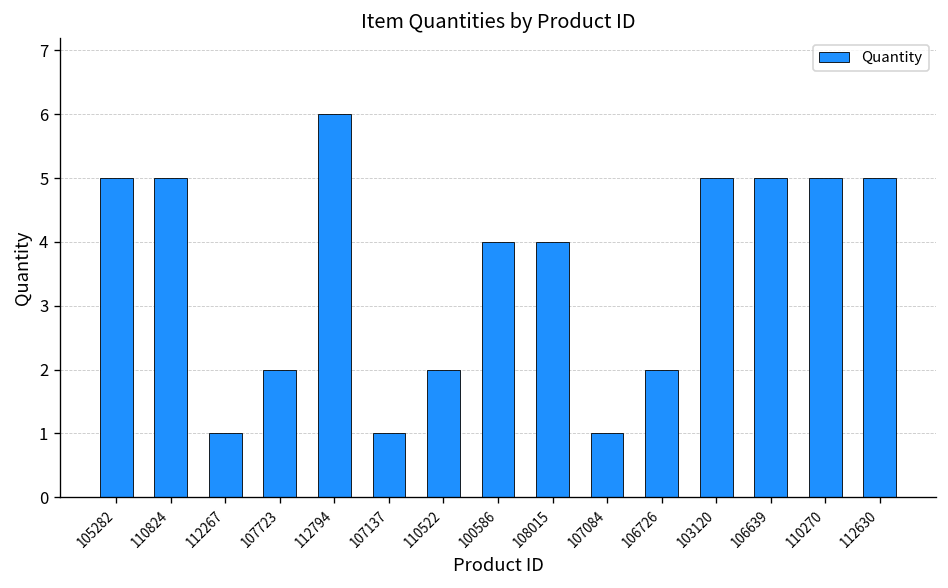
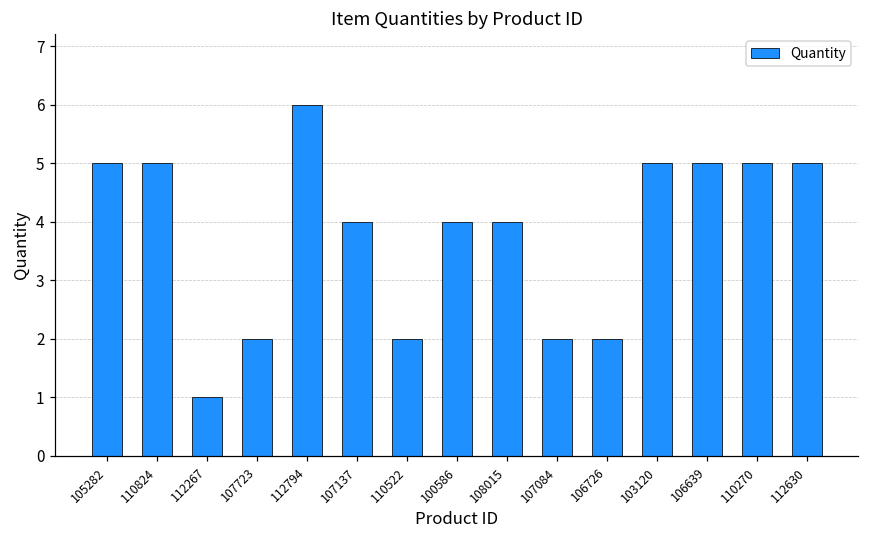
  {
    "105282": 5,
    "110824": 5,
    "112267": 1,
    "107723": 2,
    "112794": 6,
-   "107137": 1,
+   "107137": 4,
    "110522": 2,
    "100586": 4,
    "108015": 4,
-   "107084": 1,
+   "107084": 2,
    "106726": 2,
    "103120": 5,
    "106639": 5,
    "110270": 5,
    "112630": 5
  }
